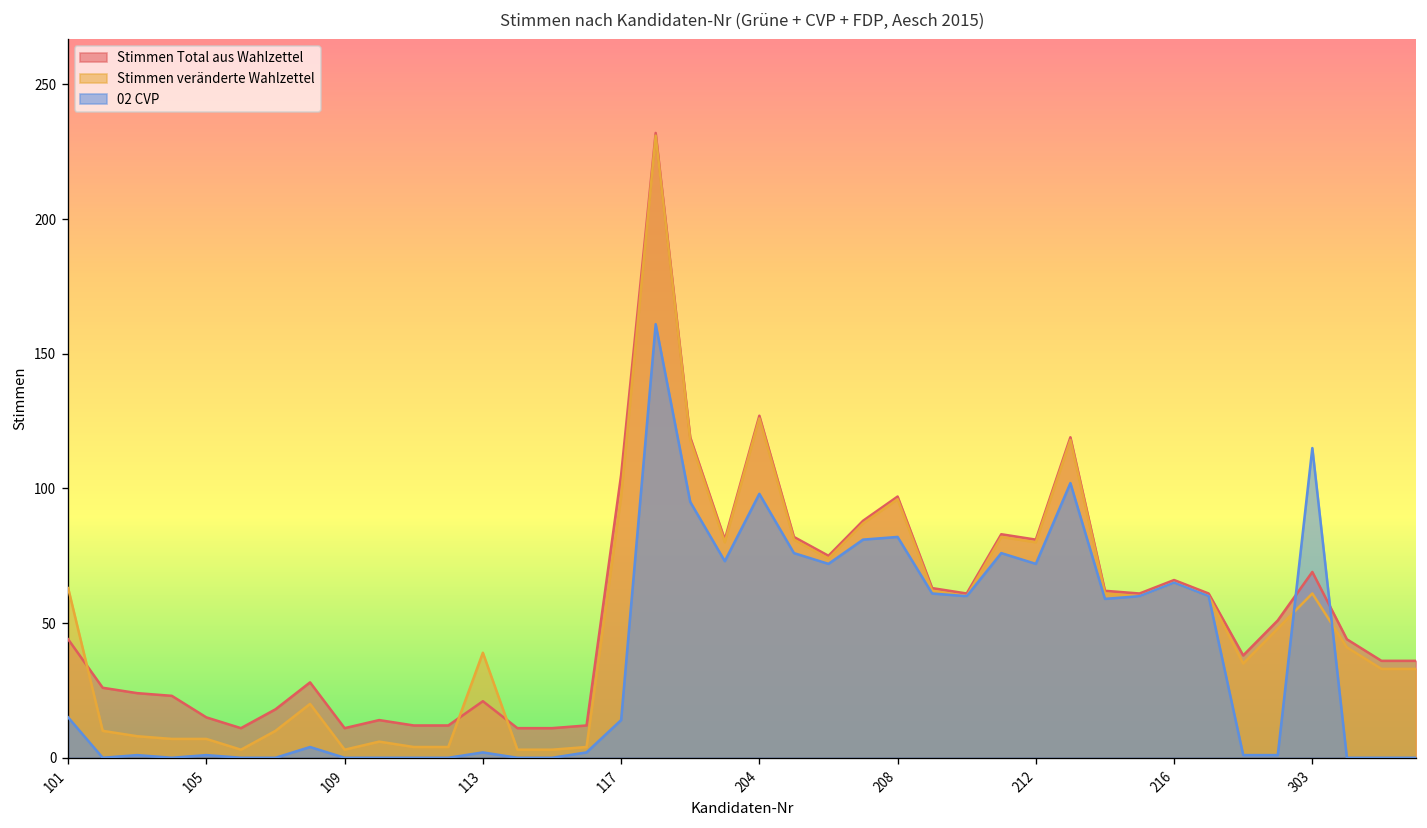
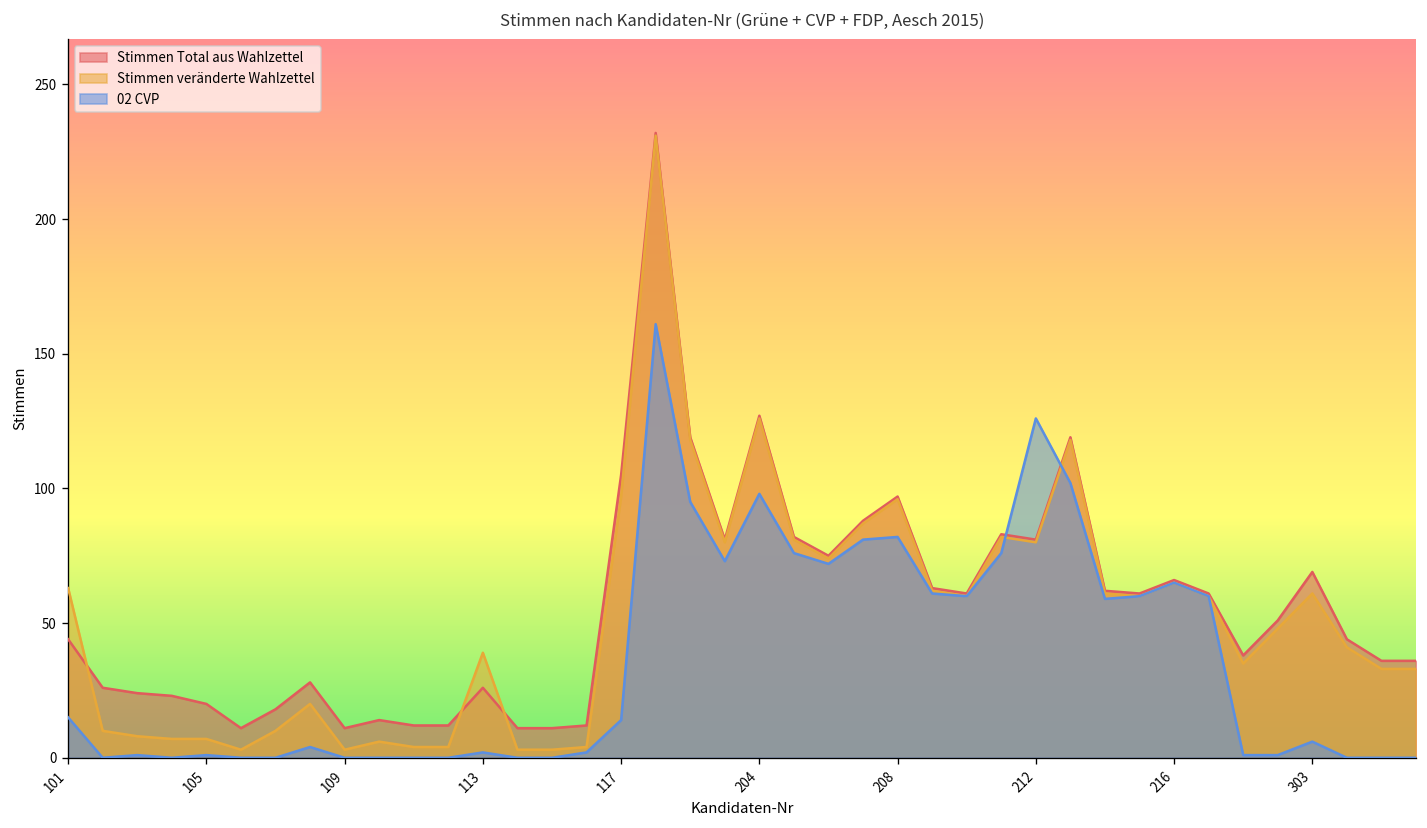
  {
    "Stimmen Total aus Wahlzettel": {
      "101": 44,
-     "105": 15,
+     "105": 20,
      "109": 11,
-     "113": 21,
+     "113": 26,
      "117": 105,
      "303": 69
    },
    "Stimmen veränderte Wahlzettel": {
      "101": 63,
      "105": 7,
      "109": 3,
      "113": 39,
      "117": 97,
      "303": 61
    },
    "02 CVP": {
      "101": 15,
      "105": 1,
      "109": 0,
      "113": 2,
      "117": 14,
      "204": 98,
      "208": 82,
-     "212": 72,
-     "303": 115
+     "212": 126,
+     "303": 6
    }
  }
